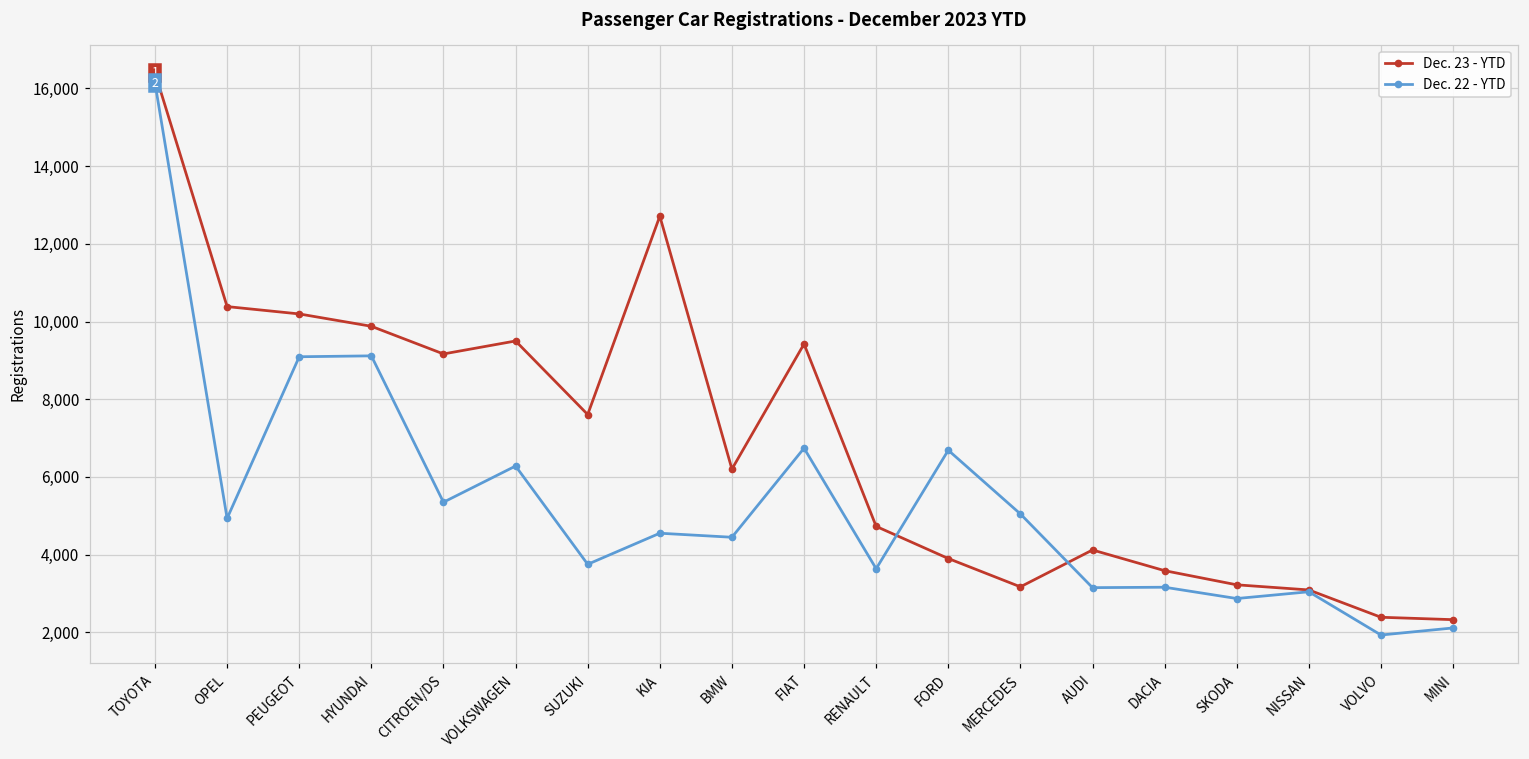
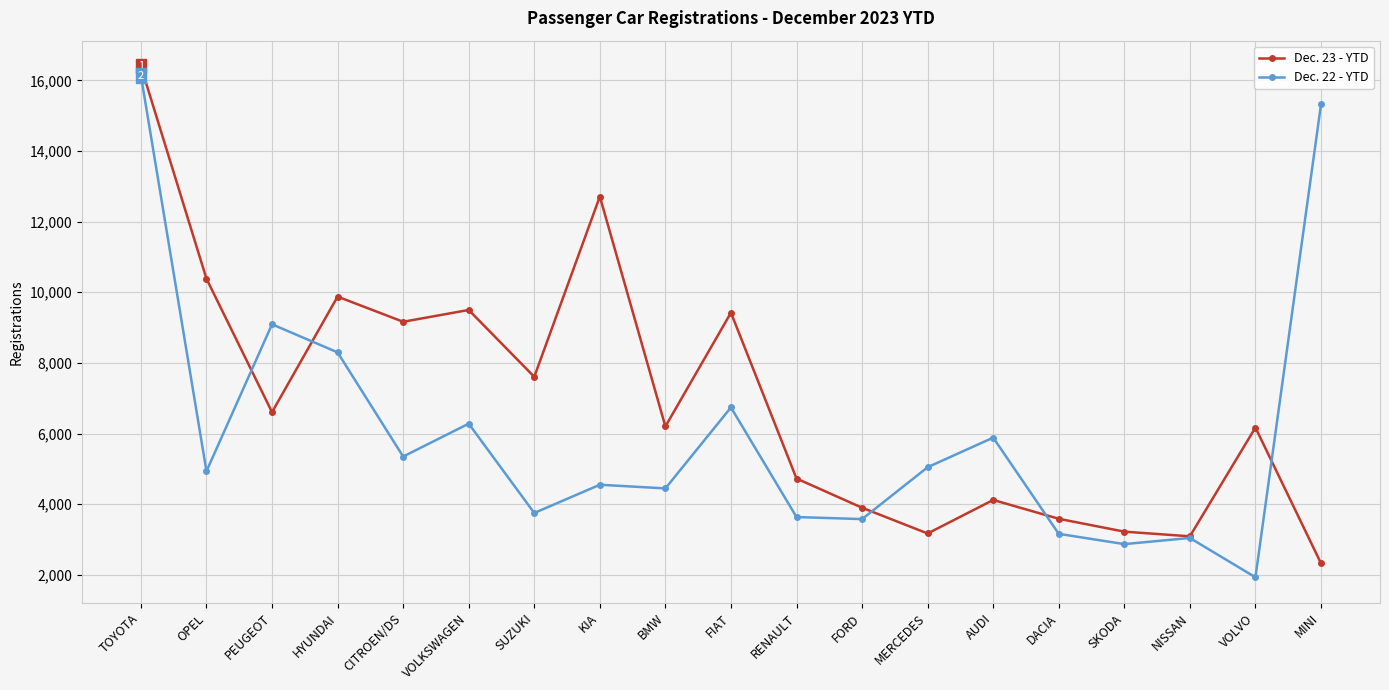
  {
    "Dec. 23 - YTD": {
      "OPEL": "10,400",
-     "PEUGEOT": "10,200",
+     "PEUGEOT": "6,600",
      "HYUNDAI": "9,900",
      "CITROEN/DS": "9,200",
      "VOLKSWAGEN": "9,500",
      "SUZUKI": "7,600",
      "KIA": "12,700",
      "BMW": "6,200",
      "FIAT": "9,400",
      "RENAULT": "4,700",
      "FORD": "3,900",
      "MERCEDES": "3,200",
      "AUDI": "4,100",
      "DACIA": "3,600",
      "SKODA": "3,200",
-     "VOLVO": "2,400",
+     "VOLVO": "6,200",
      "MINI": "2,300"
    },
    "Dec. 22 - YTD": {
      "OPEL": "4,900",
      "PEUGEOT": "9,100",
-     "HYUNDAI": "9,100",
+     "HYUNDAI": "8,300",
      "CITROEN/DS": "5,300",
      "VOLKSWAGEN": "6,300",
      "SUZUKI": "3,800",
      "KIA": "4,600",
      "BMW": "4,400",
      "FIAT": "6,700",
      "RENAULT": "3,600",
-     "FORD": "6,700",
+     "FORD": "3,600",
      "MERCEDES": "5,000",
-     "AUDI": "3,200",
+     "AUDI": "5,900",
      "DACIA": "3,200",
      "SKODA": "2,900",
      "VOLVO": "1,900",
-     "MINI": "2,100"
+     "MINI": "15,300"
    }
  }
